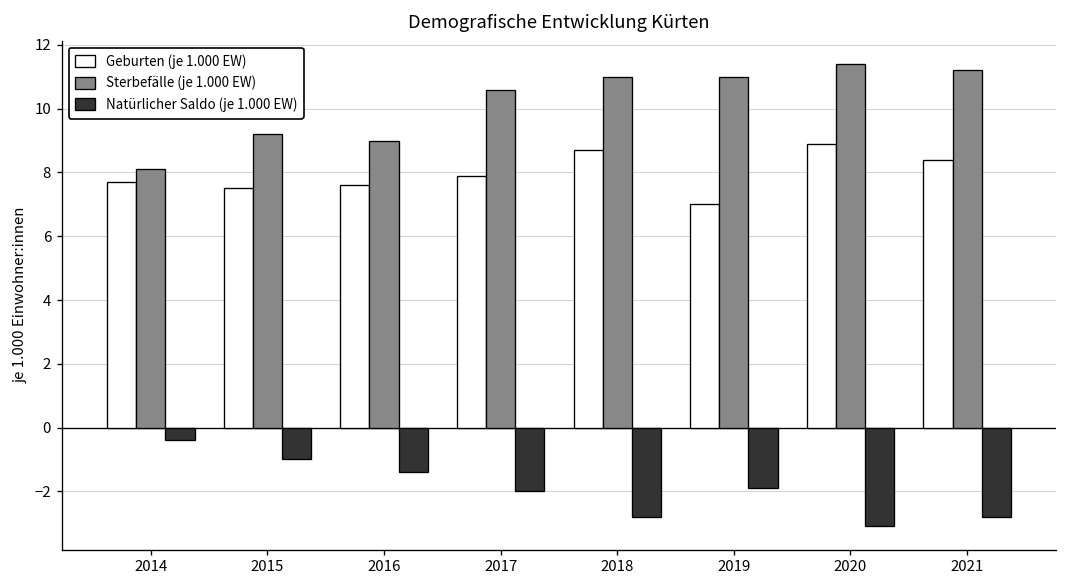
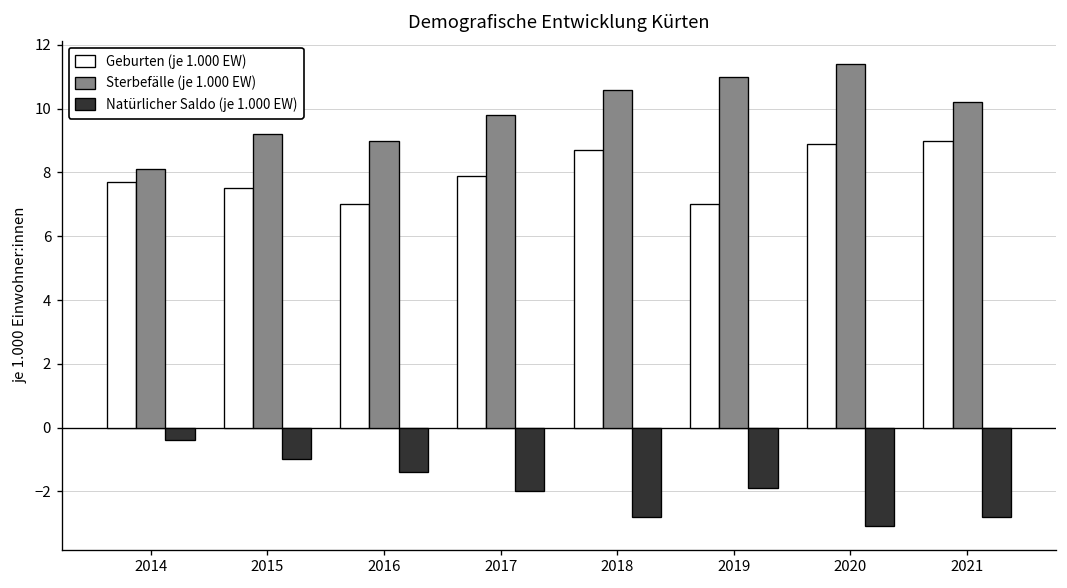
  {
    "Geburten (je 1.000 EW)": {
      "2014": 7.7,
      "2015": 7.5,
-     "2016": 7.6,
+     "2016": 7.0,
      "2017": 7.9,
      "2018": 8.7,
      "2019": 7.0,
      "2020": 8.9,
-     "2021": 8.4
+     "2021": 9.0
    },
    "Sterbefälle (je 1.000 EW)": {
      "2014": 8.1,
      "2015": 9.2,
      "2016": 9.0,
-     "2017": 10.6,
-     "2018": 11.0,
+     "2017": 9.8,
+     "2018": 10.6,
      "2019": 11.0,
      "2020": 11.4,
-     "2021": 11.2
+     "2021": 10.2
    },
    "Natürlicher Saldo (je 1.000 EW)": {
      "2014": -0.4,
      "2015": -1.0,
      "2016": -1.4,
      "2017": -2.0,
      "2018": -2.8,
      "2019": -1.9,
      "2020": -3.1,
      "2021": -2.8
    }
  }
